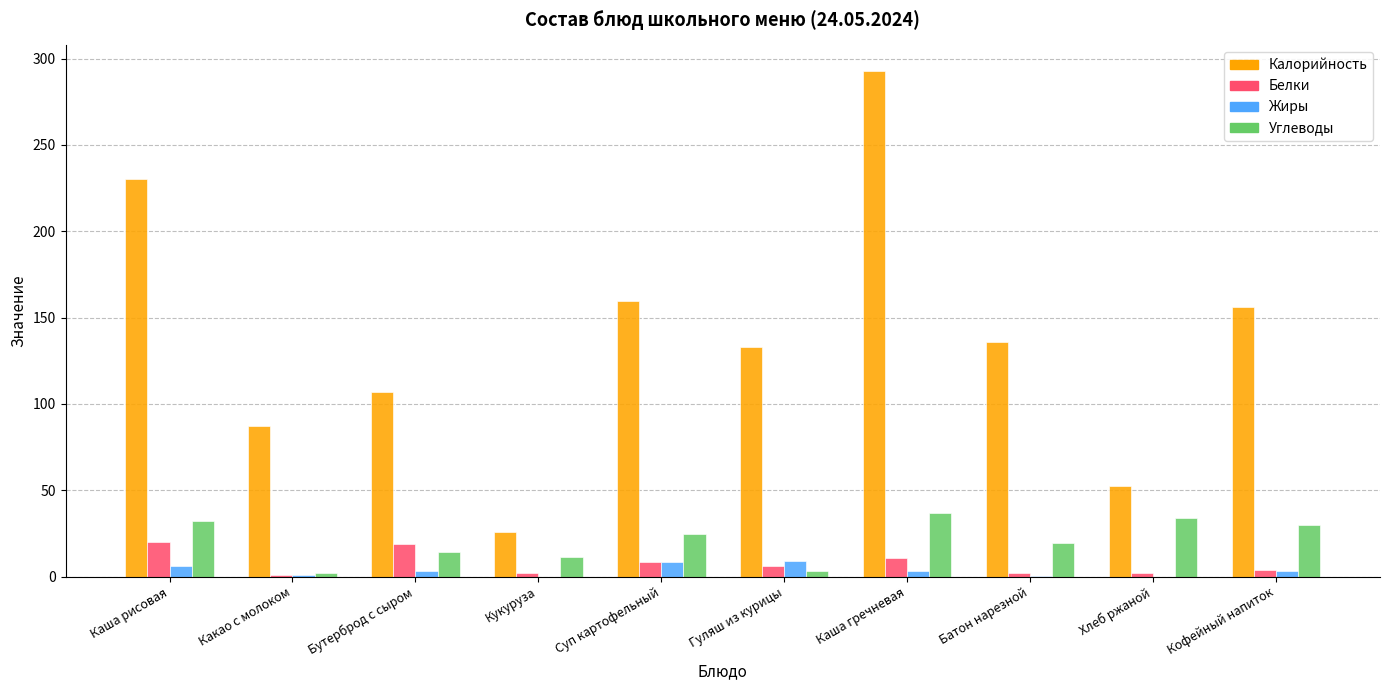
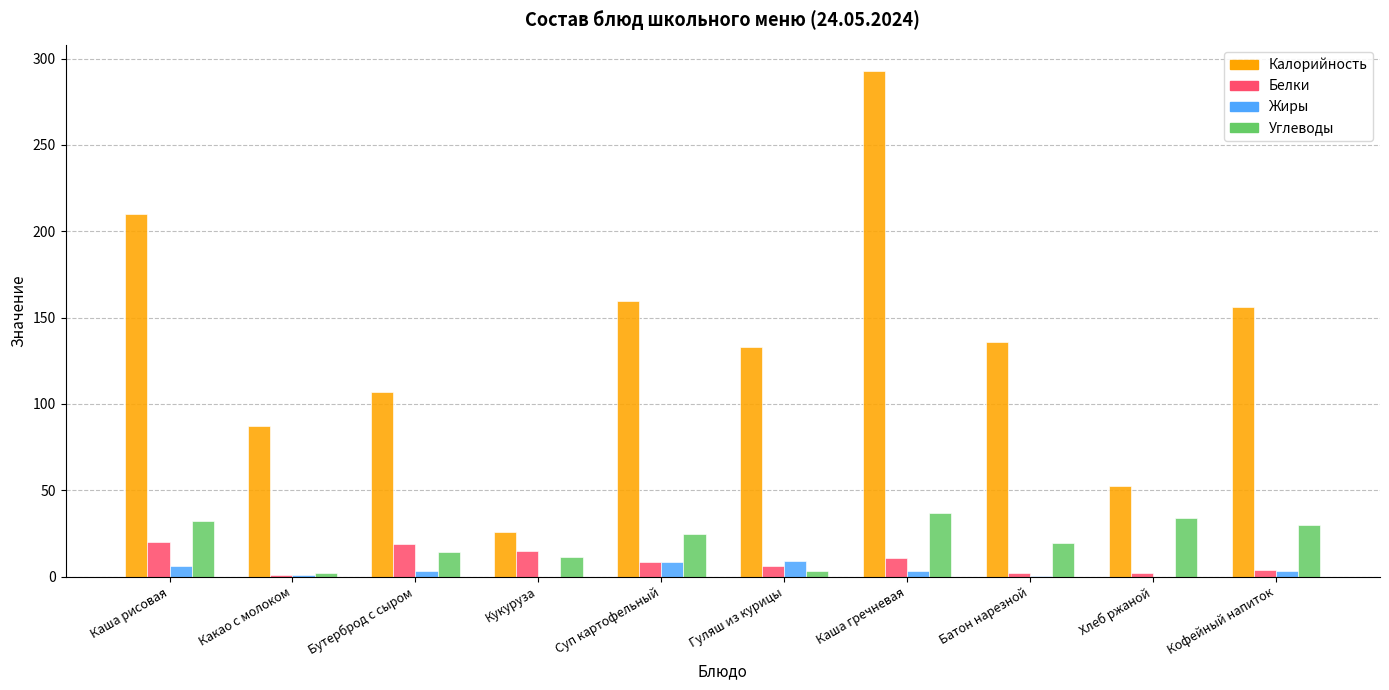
  {
    "Калорийность": {
-     "Каша рисовая": 230,
+     "Каша рисовая": 210,
      "Какао с молоком": 87,
      "Бутерброд с сыром": 107,
      "Кукуруза": 26,
      "Суп картофельный": 160,
      "Гуляш из курицы": 133,
      "Каша гречневая": 293,
      "Батон нарезной": 136,
      "Хлеб ржаной": 52,
      "Кофейный напиток": 156
    },
    "Белки": {
      "Каша рисовая": 20,
      "Бутерброд с сыром": 19,
-     "Кукуруза": 2,
+     "Кукуруза": 15,
      "Суп картофельный": 9,
      "Гуляш из курицы": 6,
      "Каша гречневая": 11,
      "Батон нарезной": 2,
      "Хлеб ржаной": 2,
      "Кофейный напиток": 4
    },
    "Жиры": {
      "Каша рисовая": 6,
      "Бутерброд с сыром": 3,
      "Кукуруза": 0,
      "Суп картофельный": 8,
      "Гуляш из курицы": 9,
      "Каша гречневая": 3,
      "Хлеб ржаной": 0,
      "Кофейный напиток": 3
    },
    "Углеводы": {
      "Каша рисовая": 32,
      "Какао с молоком": 2,
      "Бутерброд с сыром": 14,
      "Кукуруза": 11,
      "Суп картофельный": 25,
      "Гуляш из курицы": 3,
      "Каша гречневая": 37,
      "Батон нарезной": 19,
      "Хлеб ржаной": 34,
      "Кофейный напиток": 30
    }
  }
